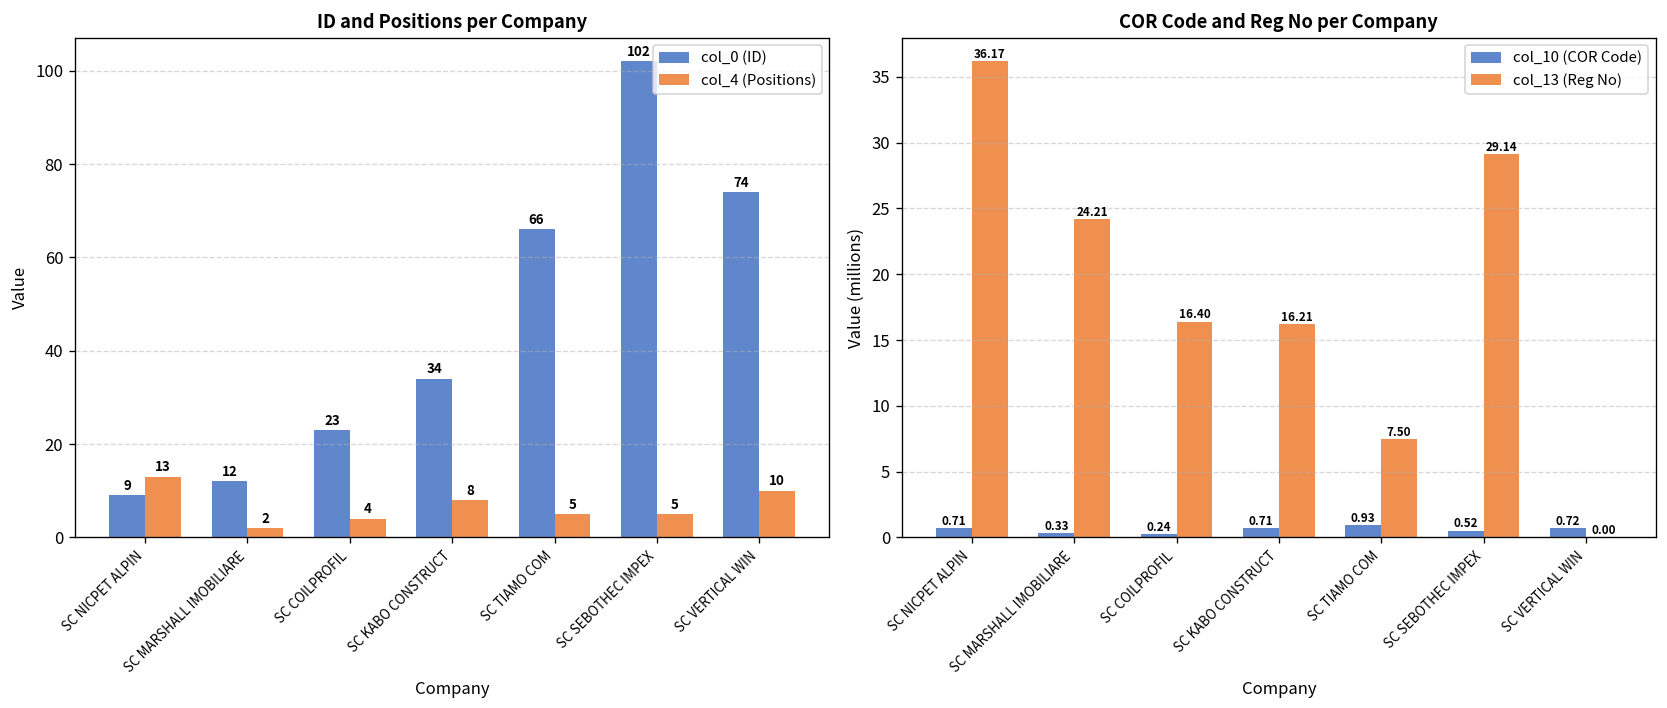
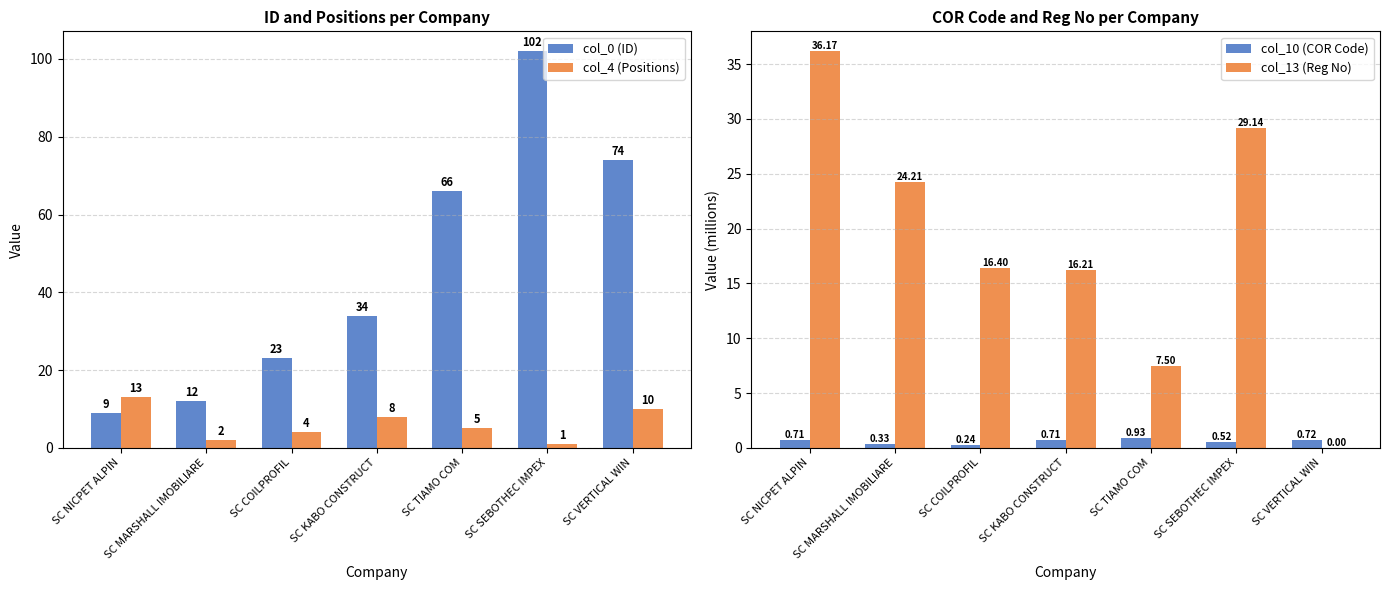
  {
    "ID and Positions per Company": {
      "col_0 (ID)": {
        "SC NICPET ALPIN": 9,
        "SC MARSHALL IMOBILIARE": 12,
        "SC COILPROFIL": 23,
        "SC KABO CONSTRUCT": 34,
        "SC TIAMO COM": 66,
        "SC SEBOTHEC IMPEX": 102,
        "SC VERTICAL WIN": 74
      },
      "col_4 (Positions)": {
        "SC NICPET ALPIN": 13,
        "SC MARSHALL IMOBILIARE": 2,
        "SC COILPROFIL": 4,
        "SC KABO CONSTRUCT": 8,
        "SC TIAMO COM": 5,
-       "SC SEBOTHEC IMPEX": 5,
+       "SC SEBOTHEC IMPEX": 1,
        "SC VERTICAL WIN": 10
      }
    },
    "COR Code and Reg No per Company": {
      "col_10 (COR Code)": {
        "SC NICPET ALPIN": 0.71,
        "SC MARSHALL IMOBILIARE": 0.33,
        "SC COILPROFIL": 0.24,
        "SC KABO CONSTRUCT": 0.71,
        "SC TIAMO COM": 0.93,
        "SC SEBOTHEC IMPEX": 0.52,
        "SC VERTICAL WIN": 0.72
      },
      "col_13 (Reg No)": {
        "SC NICPET ALPIN": 36.17,
        "SC MARSHALL IMOBILIARE": 24.21,
        "SC COILPROFIL": 16.40,
        "SC KABO CONSTRUCT": 16.21,
        "SC TIAMO COM": 7.50,
        "SC SEBOTHEC IMPEX": 29.14,
        "SC VERTICAL WIN": 0.00
      }
    }
  }
